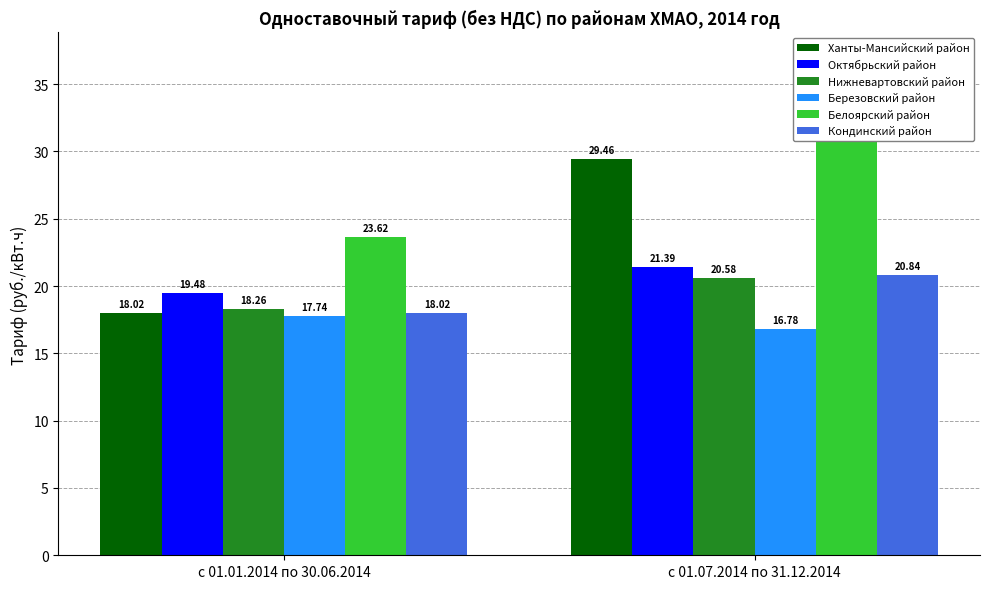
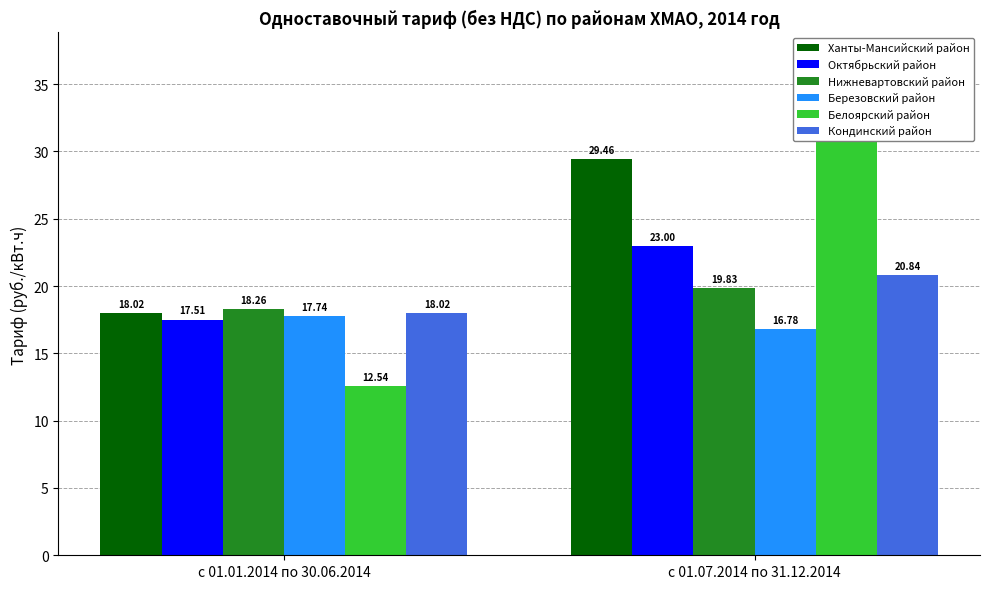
  {
    "Ханты-Мансийский район": {
      "с 01.01.2014 по 30.06.2014": 18.02,
      "с 01.07.2014 по 31.12.2014": 29.46
    },
    "Октябрьский район": {
-     "с 01.01.2014 по 30.06.2014": 19.48,
-     "с 01.07.2014 по 31.12.2014": 21.39
+     "с 01.01.2014 по 30.06.2014": 17.51,
+     "с 01.07.2014 по 31.12.2014": 23.00
    },
    "Нижневартовский район": {
      "с 01.01.2014 по 30.06.2014": 18.26,
-     "с 01.07.2014 по 31.12.2014": 20.58
+     "с 01.07.2014 по 31.12.2014": 19.83
    },
    "Березовский район": {
      "с 01.01.2014 по 30.06.2014": 17.74,
      "с 01.07.2014 по 31.12.2014": 16.78
    },
    "Белоярский район": {
-     "с 01.01.2014 по 30.06.2014": 23.62
+     "с 01.01.2014 по 30.06.2014": 12.54
    },
    "Кондинский район": {
      "с 01.01.2014 по 30.06.2014": 18.02,
      "с 01.07.2014 по 31.12.2014": 20.84
    }
  }
